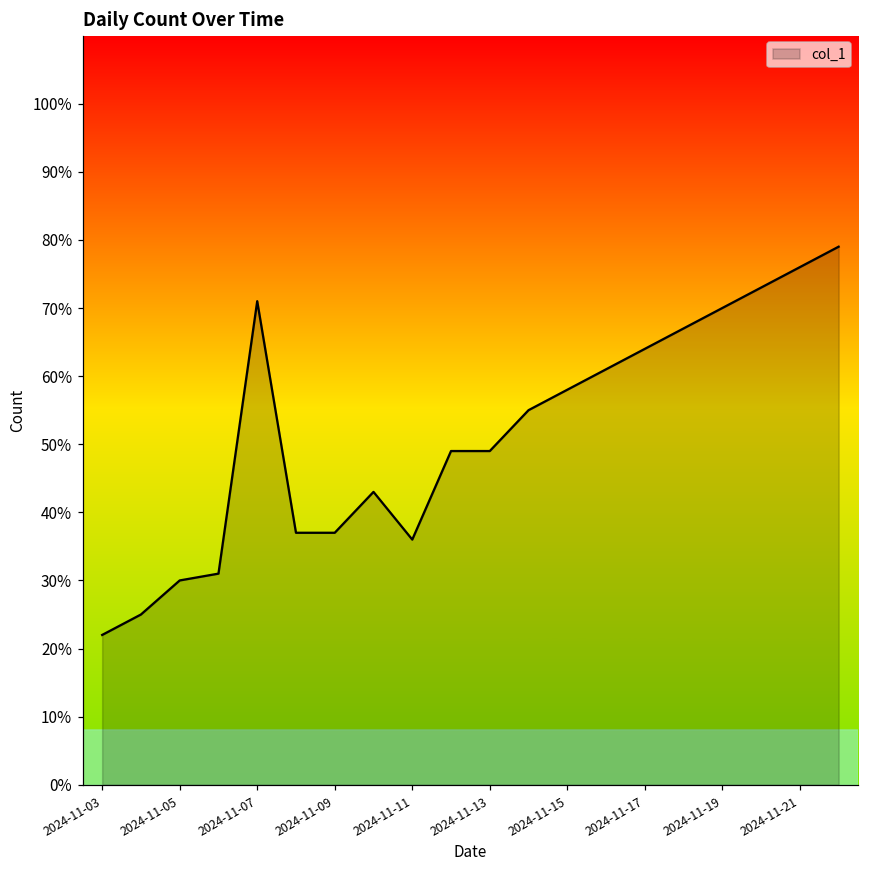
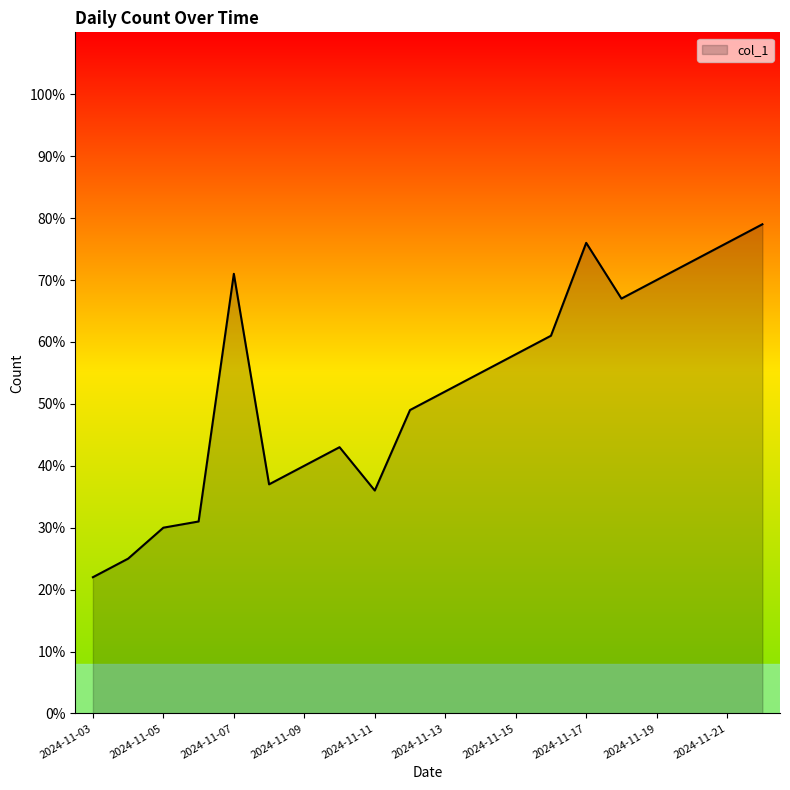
  {
    "2024-11-03": "22%",
    "2024-11-05": "30%",
    "2024-11-07": "71%",
-   "2024-11-09": "37%",
+   "2024-11-09": "40%",
    "2024-11-11": "36%",
-   "2024-11-13": "49%",
+   "2024-11-13": "52%",
    "2024-11-15": "58%",
-   "2024-11-17": "64%",
+   "2024-11-17": "76%",
    "2024-11-19": "70%",
    "2024-11-21": "76%"
  }
